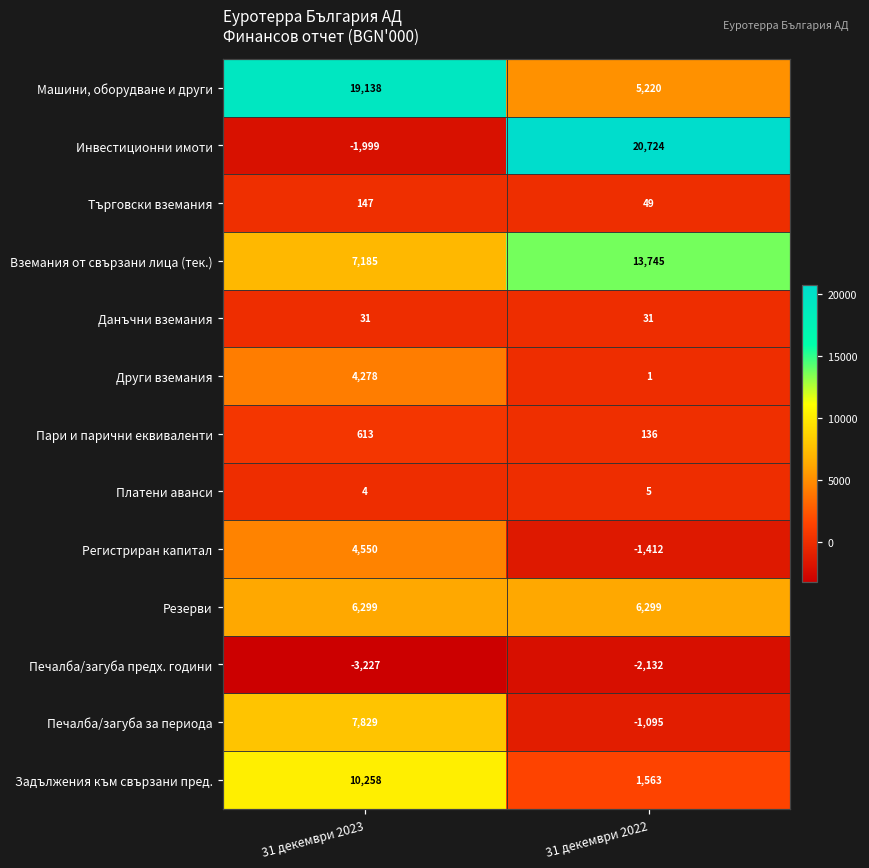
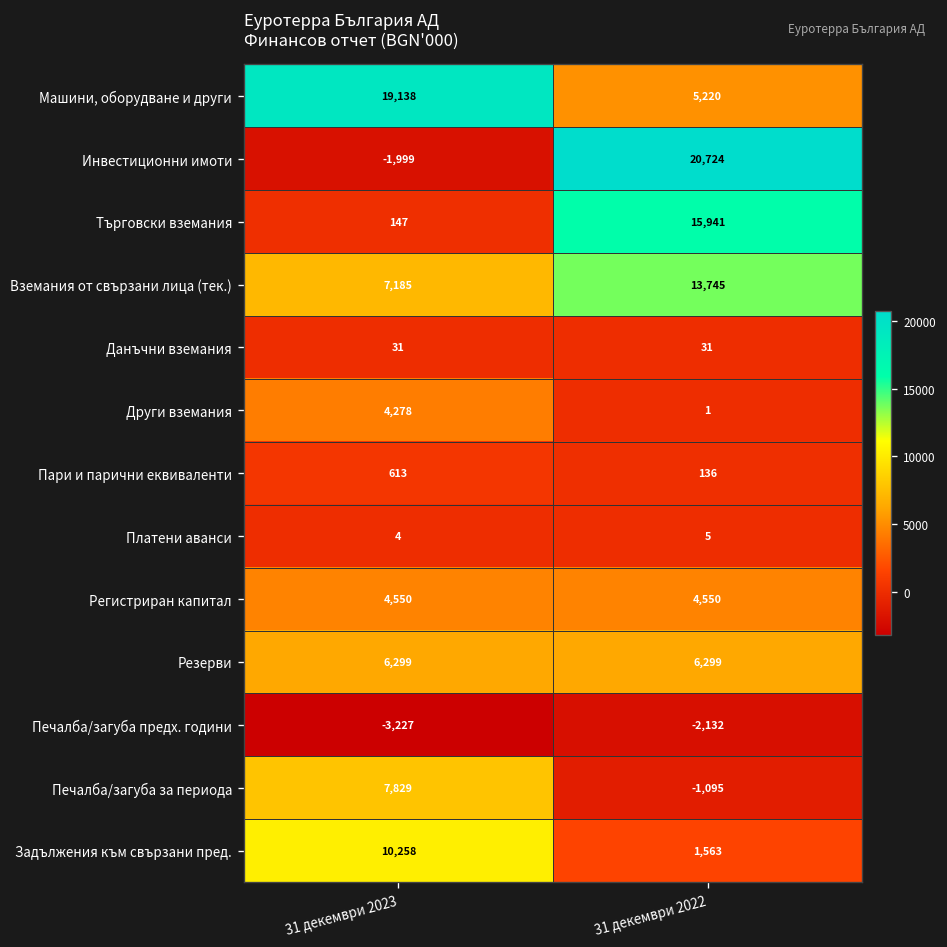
  {
    "Машини, оборудване и други": {
      "31 декември 2023": "19,138",
      "31 декември 2022": "5,220"
    },
    "Инвестиционни имоти": {
      "31 декември 2023": "-1,999",
      "31 декември 2022": "20,724"
    },
    "Търговски вземания": {
      "31 декември 2023": "147",
-     "31 декември 2022": "49"
+     "31 декември 2022": "15,941"
    },
    "Вземания от свързани лица (тек.)": {
      "31 декември 2023": "7,185",
      "31 декември 2022": "13,745"
    },
    "Данъчни вземания": {
      "31 декември 2023": "31",
      "31 декември 2022": "31"
    },
    "Други вземания": {
      "31 декември 2023": "4,278",
      "31 декември 2022": "1"
    },
    "Пари и парични еквиваленти": {
      "31 декември 2023": "613",
      "31 декември 2022": "136"
    },
    "Платени аванси": {
      "31 декември 2023": "4",
      "31 декември 2022": "5"
    },
    "Регистриран капитал": {
      "31 декември 2023": "4,550",
-     "31 декември 2022": "-1,412"
+     "31 декември 2022": "4,550"
    },
    "Резерви": {
      "31 декември 2023": "6,299",
      "31 декември 2022": "6,299"
    },
    "Печалба/загуба предх. години": {
      "31 декември 2023": "-3,227",
      "31 декември 2022": "-2,132"
    },
    "Печалба/загуба за периода": {
      "31 декември 2023": "7,829",
      "31 декември 2022": "-1,095"
    },
    "Задължения към свързани пред.": {
      "31 декември 2023": "10,258",
      "31 декември 2022": "1,563"
    }
  }
